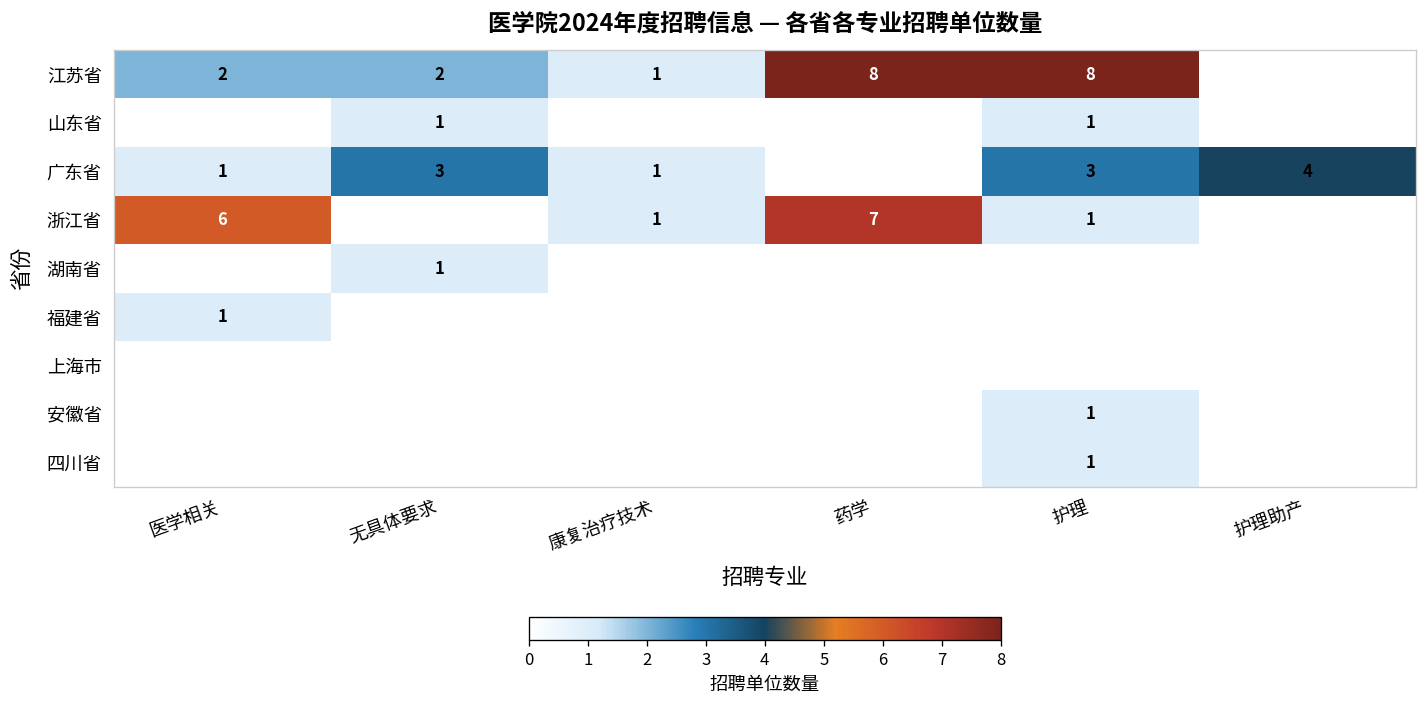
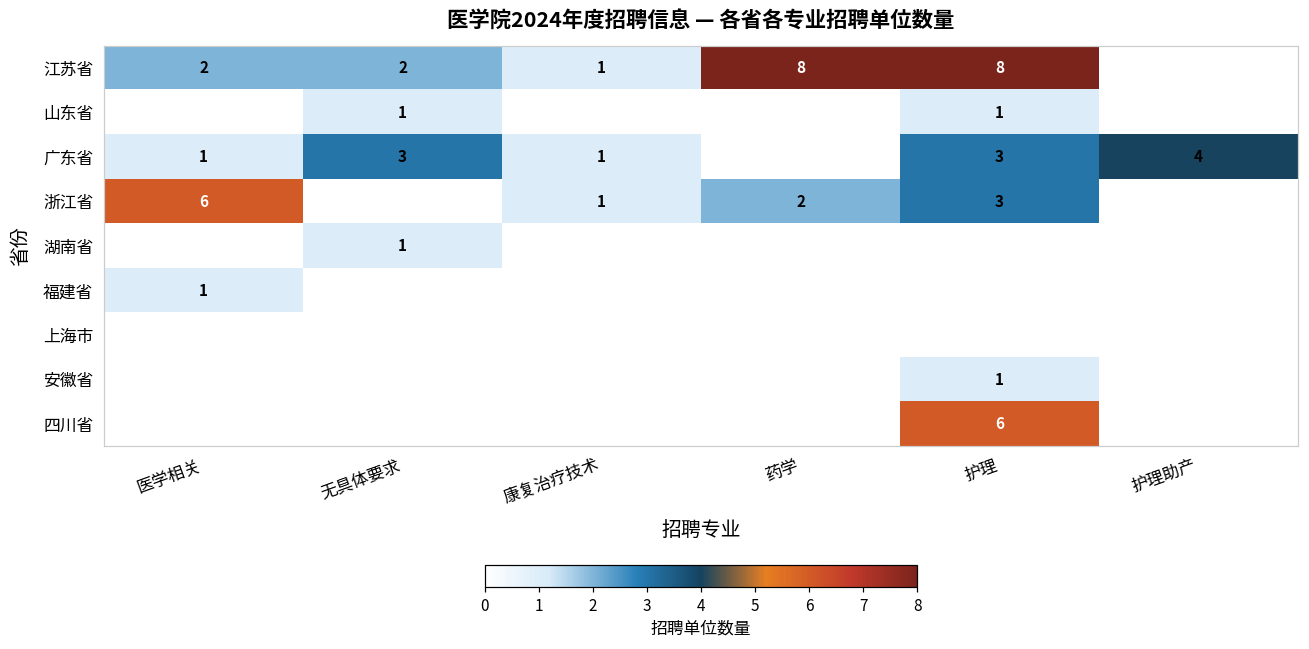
  {
    "江苏省": {
      "医学相关": 2,
      "无具体要求": 2,
      "康复治疗技术": 1,
      "药学": 8,
      "护理": 8
    },
    "山东省": {
      "无具体要求": 1,
      "护理": 1
    },
    "广东省": {
      "医学相关": 1,
      "无具体要求": 3,
      "康复治疗技术": 1,
      "护理": 3,
      "护理助产": 4
    },
    "浙江省": {
      "医学相关": 6,
      "康复治疗技术": 1,
-     "药学": 7,
-     "护理": 1
+     "药学": 2,
+     "护理": 3
    },
    "湖南省": {
      "无具体要求": 1
    },
    "福建省": {
      "医学相关": 1
    },
    "安徽省": {
      "护理": 1
    },
    "四川省": {
-     "护理": 1
+     "护理": 6
    }
  }
